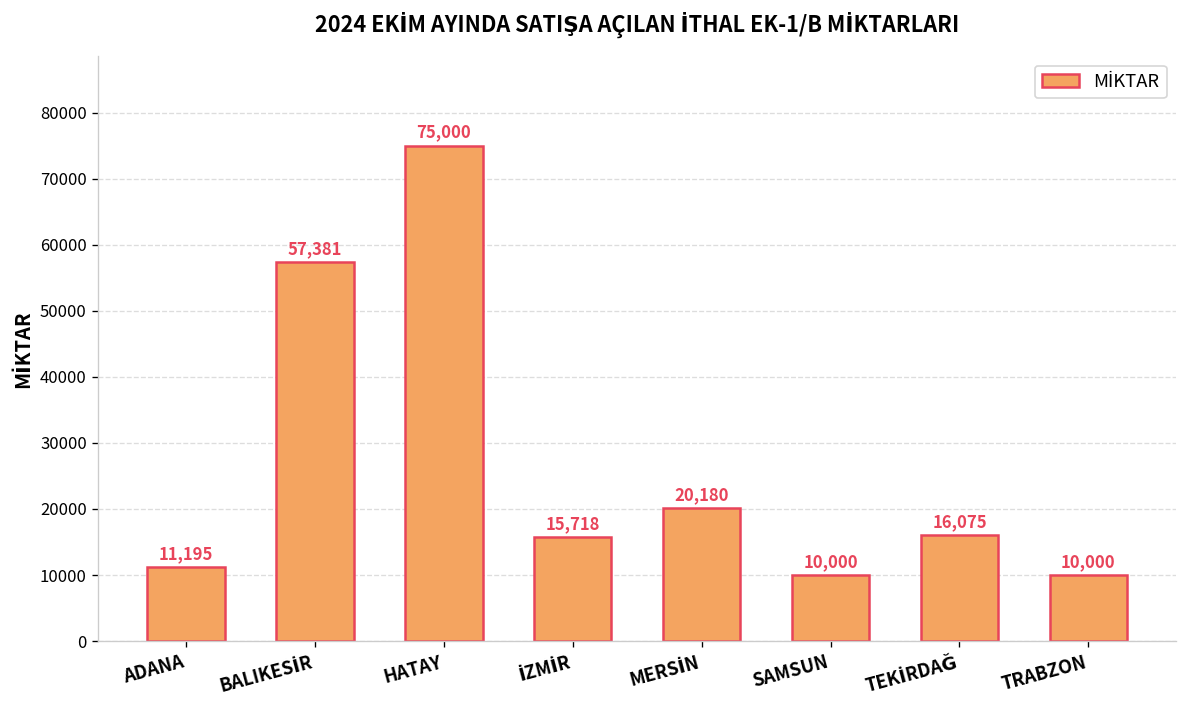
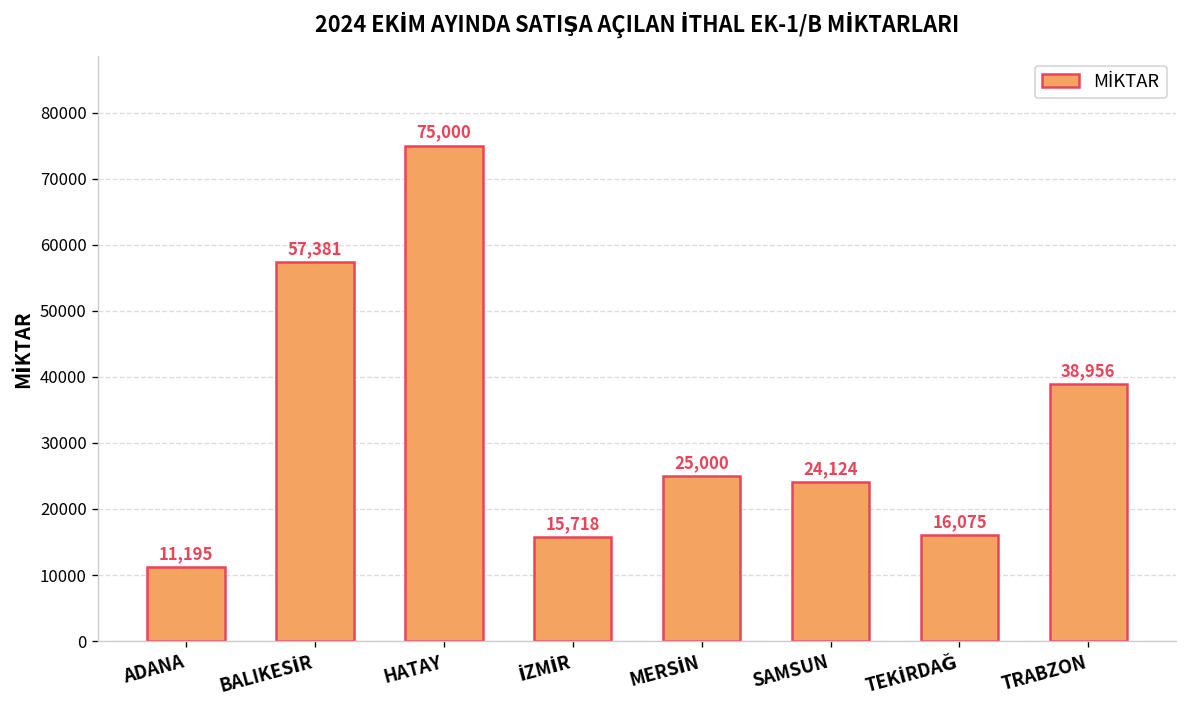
  {
    "ADANA": "11,195",
    "BALIKESİR": "57,381",
    "HATAY": "75,000",
    "İZMİR": "15,718",
-   "MERSİN": "20,180",
-   "SAMSUN": "10,000",
+   "MERSİN": "25,000",
+   "SAMSUN": "24,124",
    "TEKİRDAĞ": "16,075",
-   "TRABZON": "10,000"
+   "TRABZON": "38,956"
  }
